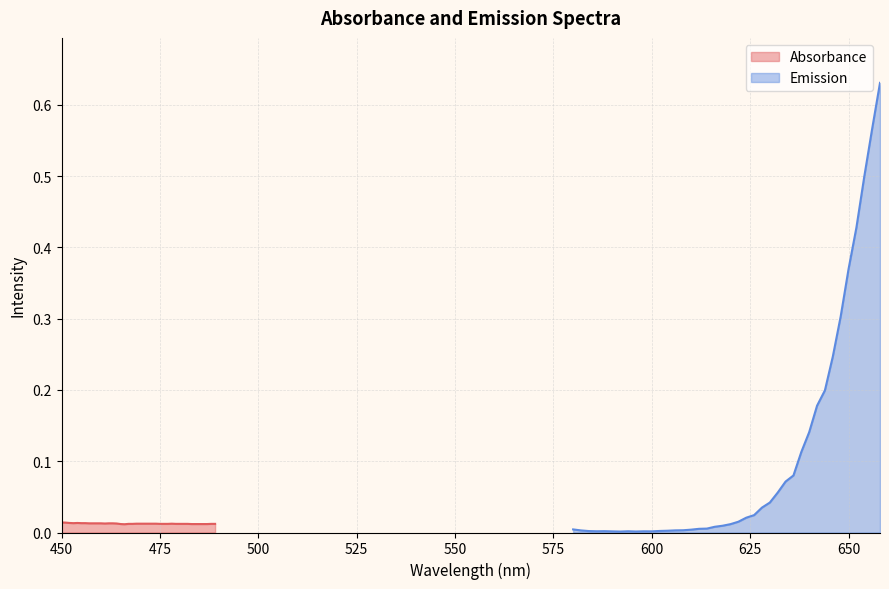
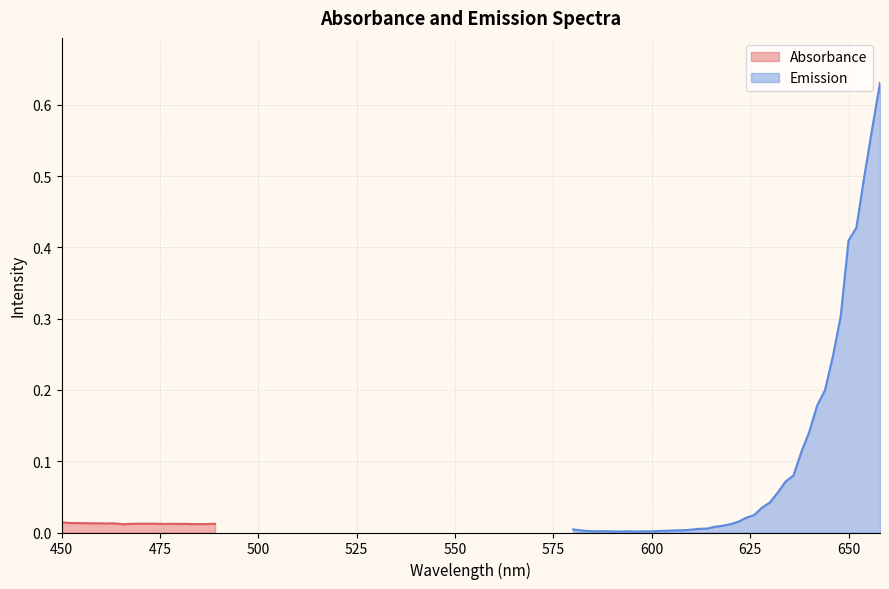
  {
    "Absorbance": {
      "450": 0.01,
      "475": 0.01
    },
    "Emission": {
      "600": 0.00,
-     "650": 0.37
+     "650": 0.41
    }
  }
